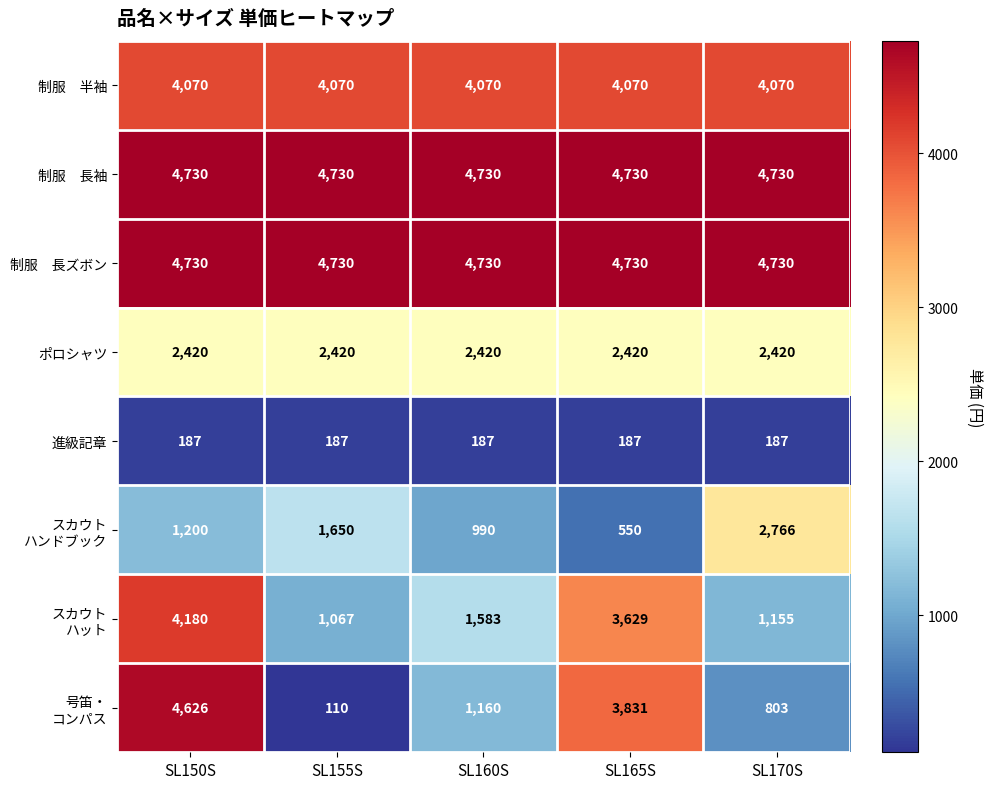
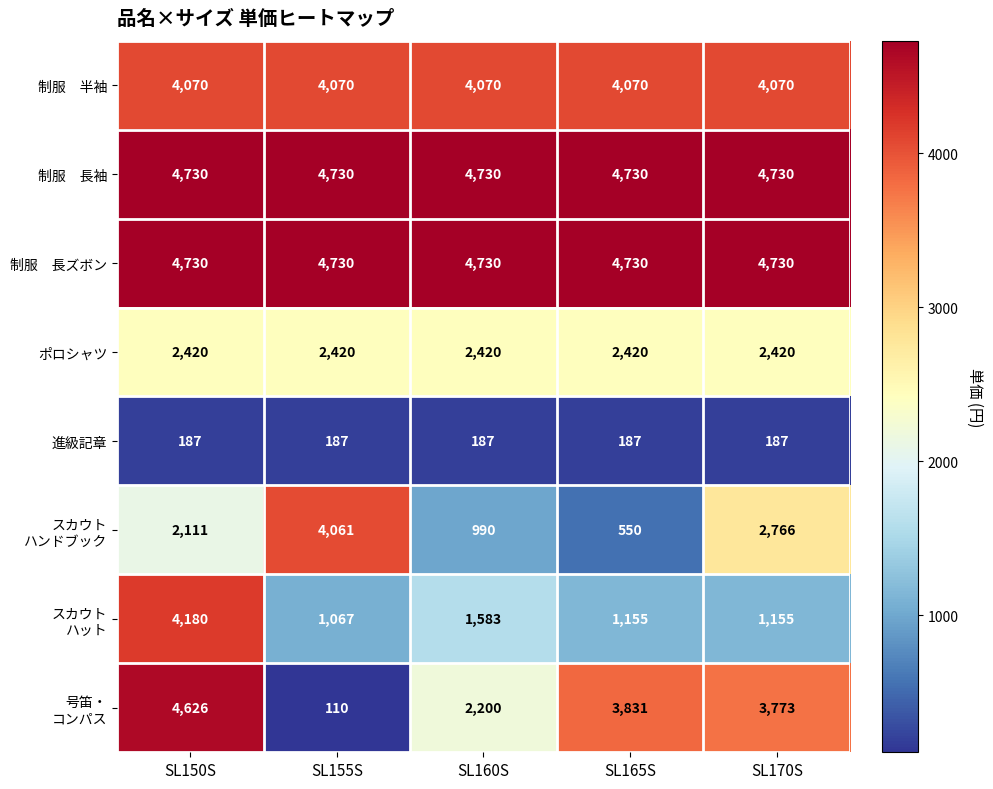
  {
    "制服 半袖": {
      "SL150S": "4,070",
      "SL155S": "4,070",
      "SL160S": "4,070",
      "SL165S": "4,070",
      "SL170S": "4,070"
    },
    "制服 長袖": {
      "SL150S": "4,730",
      "SL155S": "4,730",
      "SL160S": "4,730",
      "SL165S": "4,730",
      "SL170S": "4,730"
    },
    "制服 長ズボン": {
      "SL150S": "4,730",
      "SL155S": "4,730",
      "SL160S": "4,730",
      "SL165S": "4,730",
      "SL170S": "4,730"
    },
    "ポロシャツ": {
      "SL150S": "2,420",
      "SL155S": "2,420",
      "SL160S": "2,420",
      "SL165S": "2,420",
      "SL170S": "2,420"
    },
    "進級記章": {
      "SL150S": "187",
      "SL155S": "187",
      "SL160S": "187",
      "SL165S": "187",
      "SL170S": "187"
    },
    "スカウト ハンドブック": {
-     "SL150S": "1,200",
-     "SL155S": "1,650",
+     "SL150S": "2,111",
+     "SL155S": "4,061",
      "SL160S": "990",
      "SL165S": "550",
      "SL170S": "2,766"
    },
    "スカウト ハット": {
      "SL150S": "4,180",
      "SL155S": "1,067",
      "SL160S": "1,583",
-     "SL165S": "3,629",
+     "SL165S": "1,155",
      "SL170S": "1,155"
    },
    "号笛・ コンパス": {
      "SL150S": "4,626",
      "SL155S": "110",
-     "SL160S": "1,160",
+     "SL160S": "2,200",
      "SL165S": "3,831",
-     "SL170S": "803"
+     "SL170S": "3,773"
    }
  }
